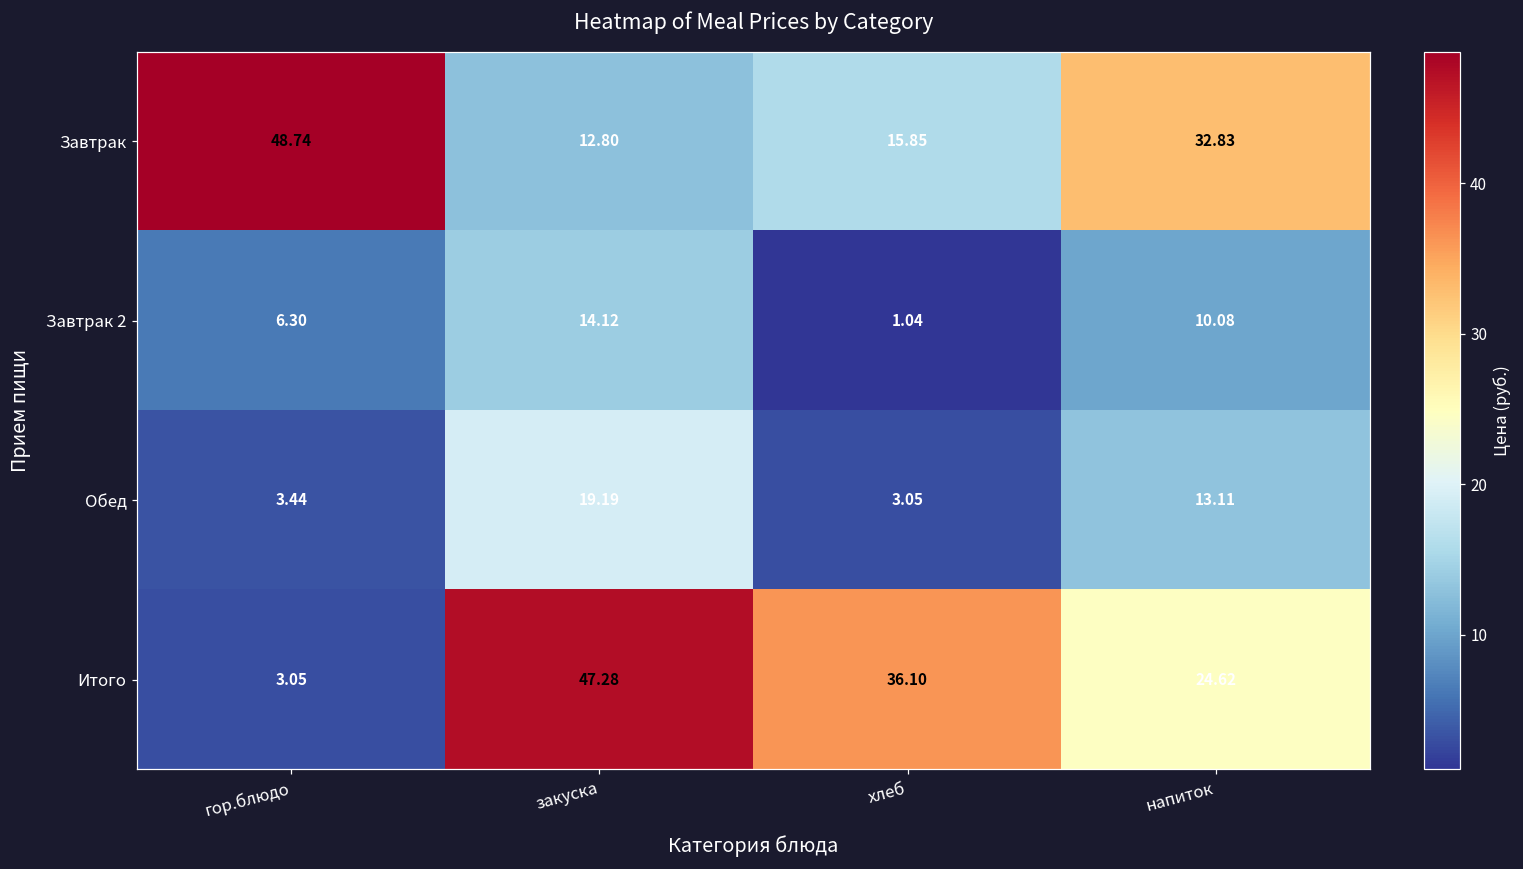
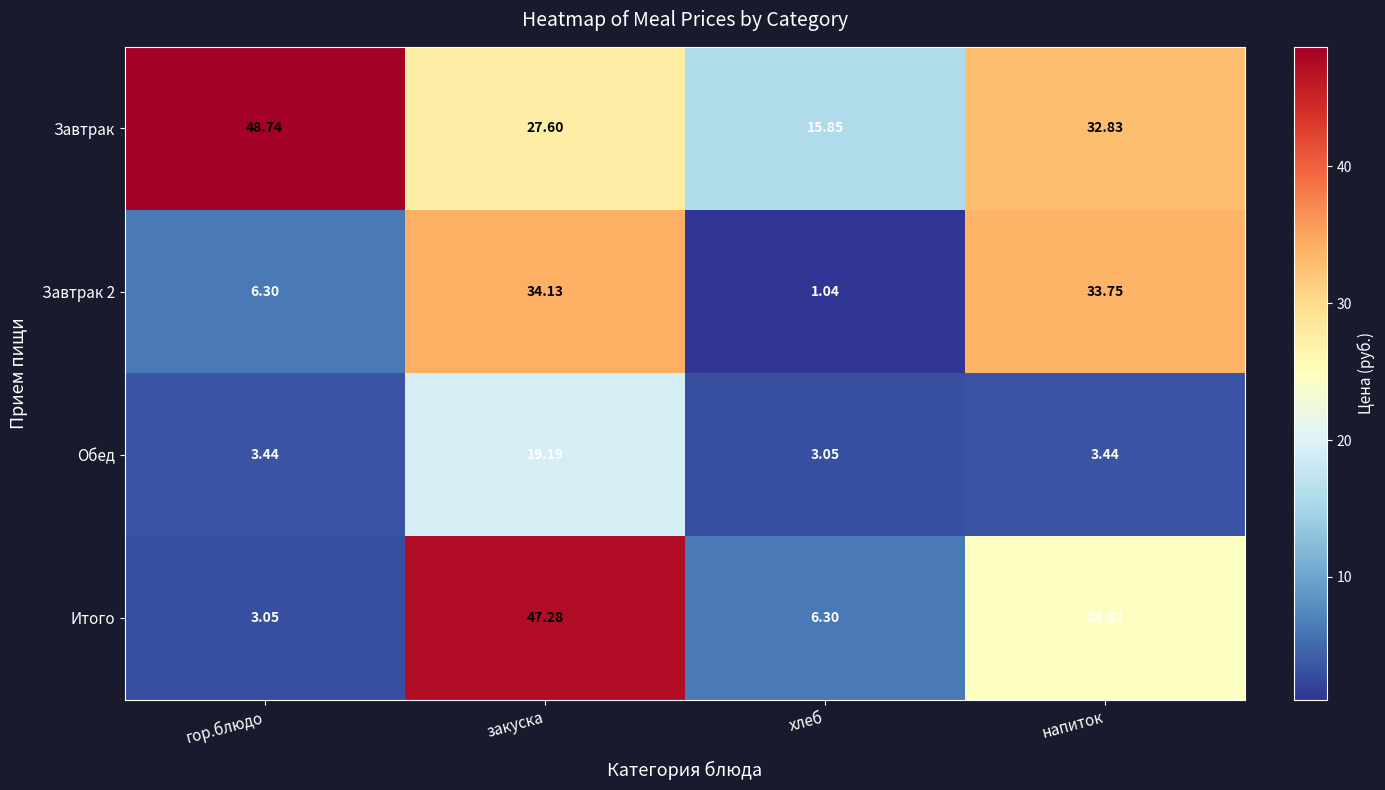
  {
    "Завтрак": {
      "гор.блюдо": 48.74,
-     "закуска": 12.80,
+     "закуска": 27.60,
      "хлеб": 15.85,
      "напиток": 32.83
    },
    "Завтрак 2": {
      "гор.блюдо": 6.30,
-     "закуска": 14.12,
+     "закуска": 34.13,
      "хлеб": 1.04,
-     "напиток": 10.08
+     "напиток": 33.75
    },
    "Обед": {
      "гор.блюдо": 3.44,
      "хлеб": 3.05,
-     "напиток": 13.11
+     "напиток": 3.44
    },
    "Итого": {
      "гор.блюдо": 3.05,
      "закуска": 47.28,
-     "хлеб": 36.10,
+     "хлеб": 6.30,
      "напиток": 24.62
    }
  }
